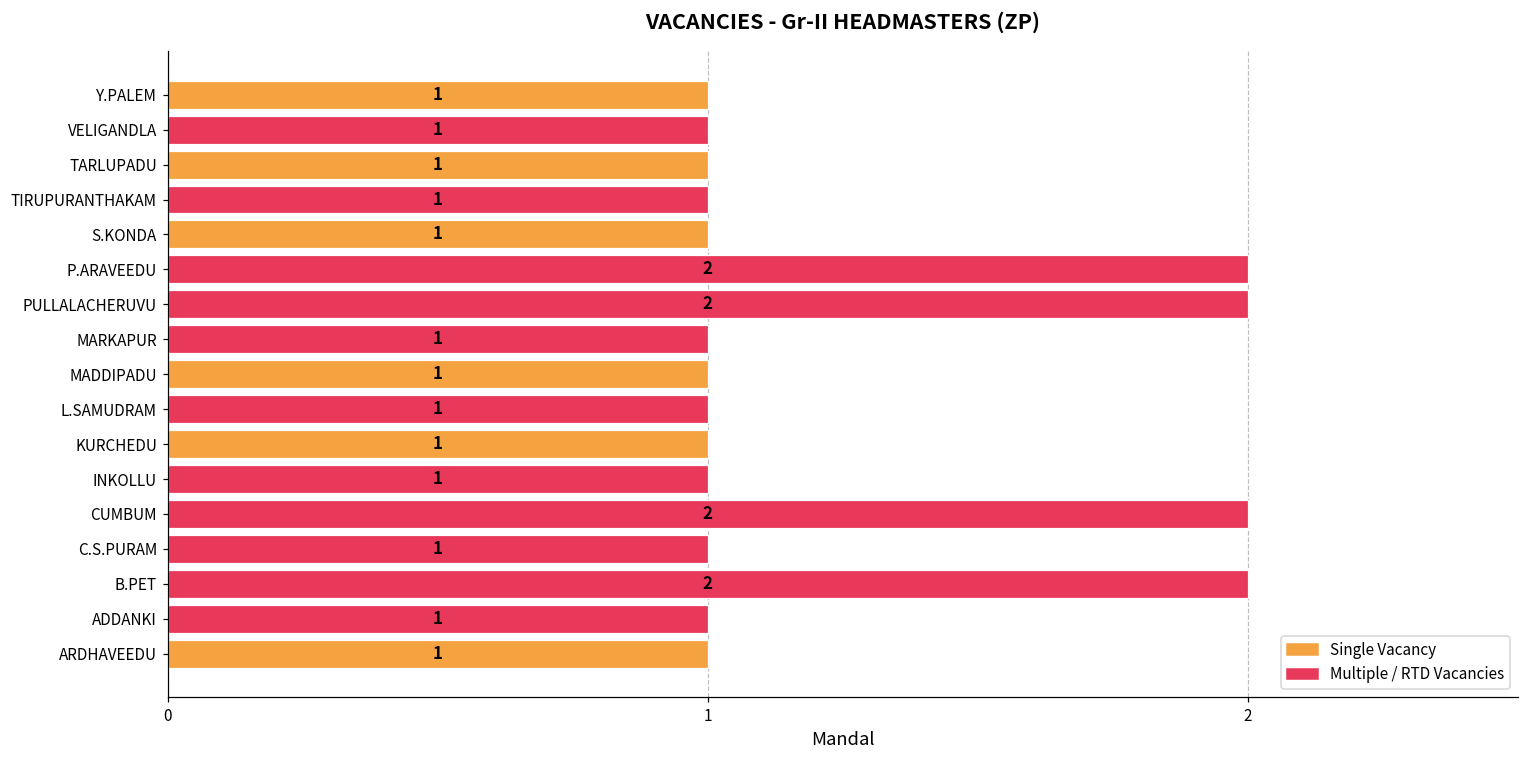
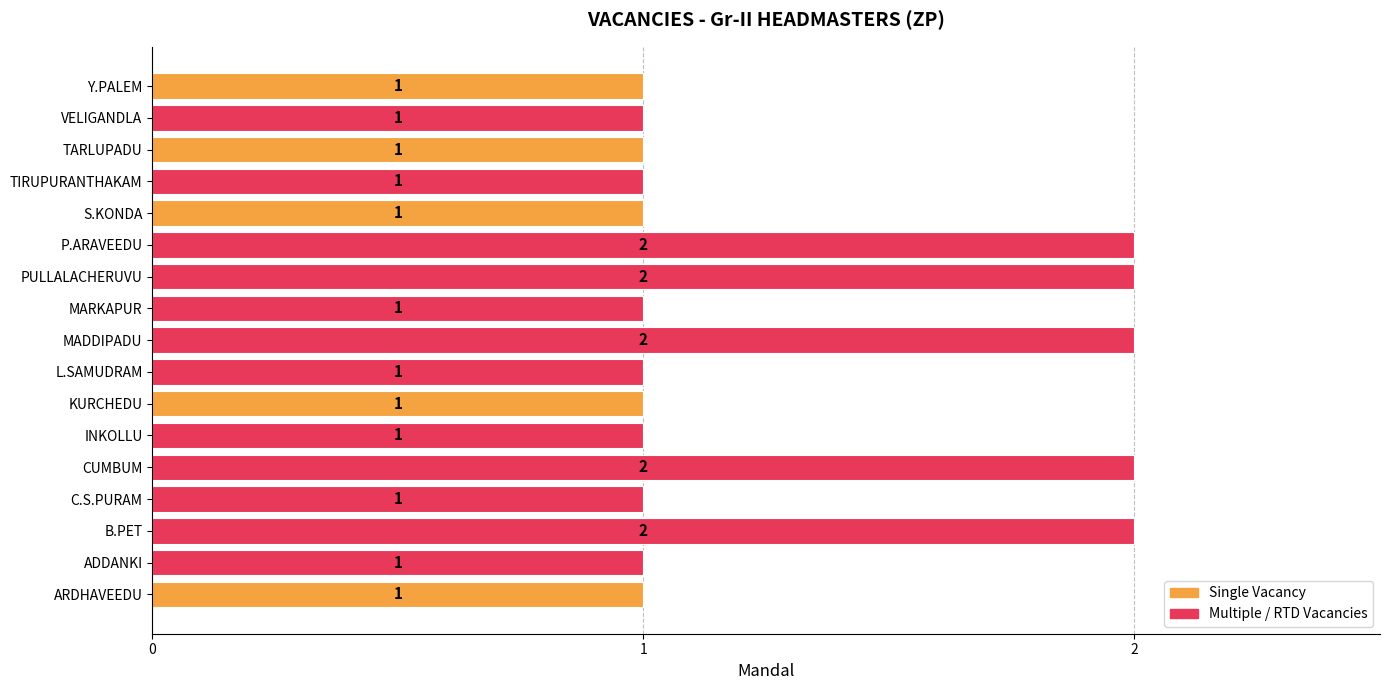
  {
    "Y.PALEM": 1,
    "VELIGANDLA": 1,
    "TARLUPADU": 1,
    "TIRUPURANTHAKAM": 1,
    "S.KONDA": 1,
    "P.ARAVEEDU": 2,
    "PULLALACHERUVU": 2,
    "MARKAPUR": 1,
-   "MADDIPADU": 1,
+   "MADDIPADU": 2,
    "L.SAMUDRAM": 1,
    "KURCHEDU": 1,
    "INKOLLU": 1,
    "CUMBUM": 2,
    "C.S.PURAM": 1,
    "B.PET": 2,
    "ADDANKI": 1,
    "ARDHAVEEDU": 1
  }
